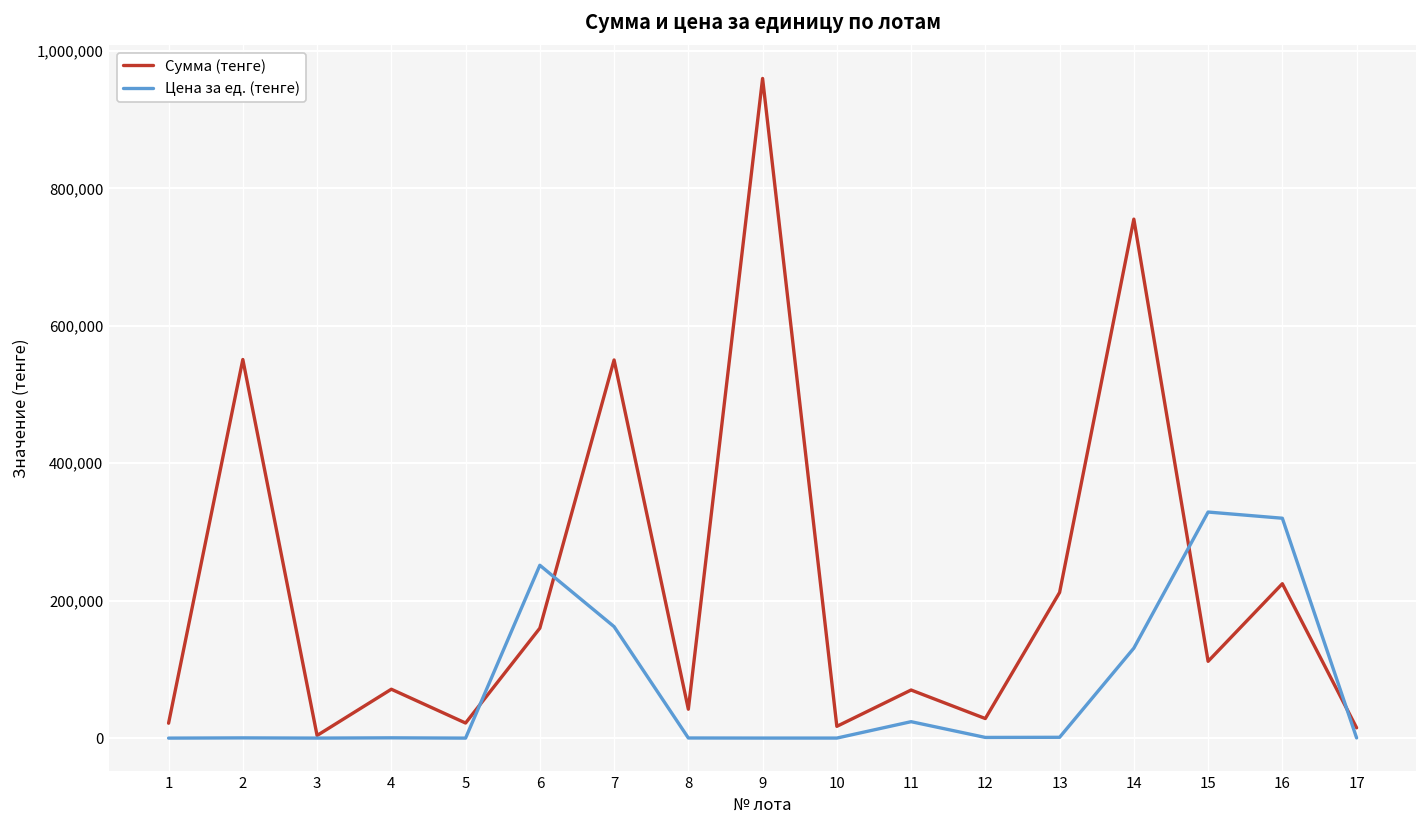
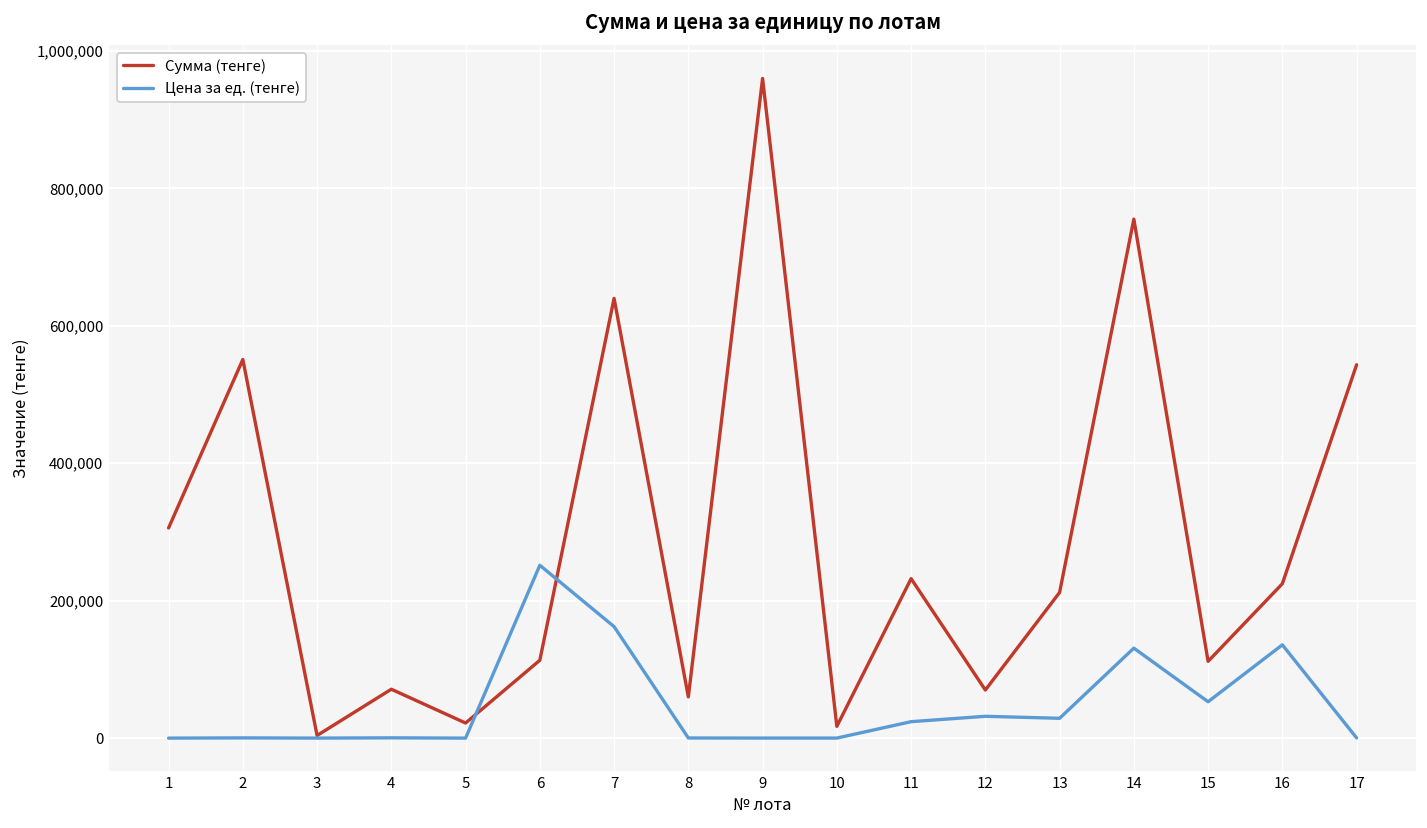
  {
    "Сумма (тенге)": {
-     "1": "20,000",
+     "1": "310,000",
      "2": "550,000",
      "4": "70,000",
      "5": "20,000",
-     "6": "160,000",
-     "7": "550,000",
-     "8": "40,000",
+     "6": "110,000",
+     "7": "640,000",
+     "8": "60,000",
      "9": "960,000",
      "10": "20,000",
-     "11": "70,000",
-     "12": "30,000",
+     "11": "230,000",
+     "12": "70,000",
      "13": "210,000",
      "14": "760,000",
      "15": "110,000",
      "16": "220,000",
-     "17": "20,000"
+     "17": "540,000"
    },
    "Цена за ед. (тенге)": {
      "1": "0",
      "2": "0",
      "4": "0",
      "5": "0",
      "6": "250,000",
      "7": "160,000",
      "8": "0",
      "9": "0",
      "10": "0",
      "11": "20,000",
-     "12": "0",
-     "13": "0",
+     "12": "30,000",
+     "13": "30,000",
      "14": "130,000",
-     "15": "330,000",
-     "16": "320,000",
+     "15": "50,000",
+     "16": "140,000",
      "17": "0"
    }
  }
